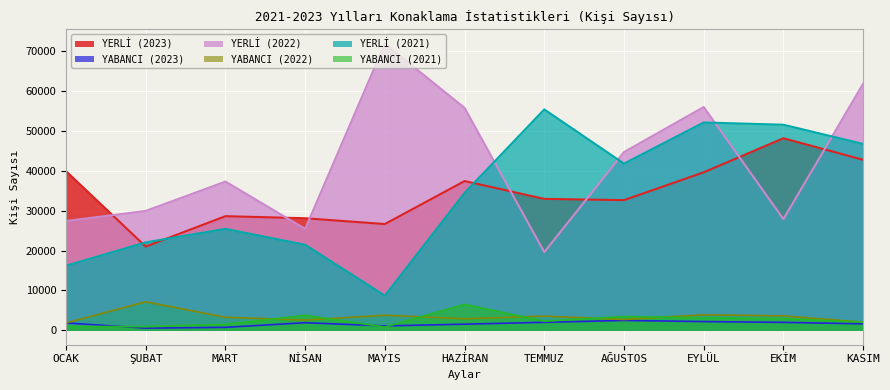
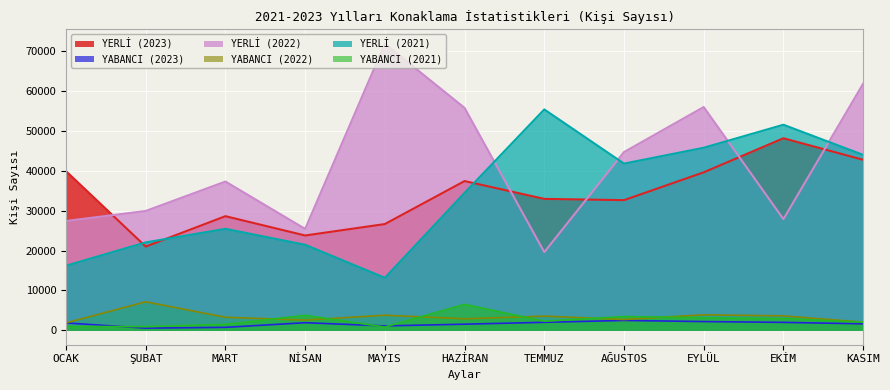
  {
    "YERLİ (2023)": {
      "OCAK": 40000,
      "ŞUBAT": 21000,
      "MART": 29000,
-     "NİSAN": 28000,
+     "NİSAN": 24000,
      "MAYIS": 27000,
      "HAZİRAN": 37000,
      "TEMMUZ": 33000,
      "AĞUSTOS": 33000,
      "EYLÜL": 40000,
      "EKİM": 48000,
      "KASIM": 43000
    },
    "YABANCI (2023)": {
      "MART": 1000,
      "NİSAN": 2000,
      "HAZİRAN": 2000,
      "EYLÜL": 2000,
      "EKİM": 2000
    },
    "YERLİ (2022)": {
      "OCAK": 27000,
      "ŞUBAT": 30000,
      "MART": 37000,
      "NİSAN": 25000,
      "HAZİRAN": 56000,
      "TEMMUZ": 20000,
      "AĞUSTOS": 45000,
      "EYLÜL": 56000,
      "EKİM": 28000,
      "KASIM": 62000
    },
    "YABANCI (2022)": {
      "ŞUBAT": 7000,
      "MART": 3000,
      "NİSAN": 3000,
      "MAYIS": 4000,
      "HAZİRAN": 3000,
      "TEMMUZ": 4000,
      "EYLÜL": 4000,
      "EKİM": 4000
    },
    "YERLİ (2021)": {
      "OCAK": 16000,
      "ŞUBAT": 22000,
      "MART": 25000,
      "NİSAN": 21000,
-     "MAYIS": 9000,
+     "MAYIS": 13000,
      "HAZİRAN": 34000,
      "TEMMUZ": 55000,
      "AĞUSTOS": 42000,
-     "EYLÜL": 52000,
+     "EYLÜL": 46000,
      "EKİM": 51000,
-     "KASIM": 47000
+     "KASIM": 44000
    },
    "YABANCI (2021)": {
      "OCAK": 1000,
      "MART": 1000,
      "NİSAN": 4000,
      "HAZİRAN": 7000,
      "AĞUSTOS": 3000,
      "EYLÜL": 3000,
      "EKİM": 3000
    }
  }
